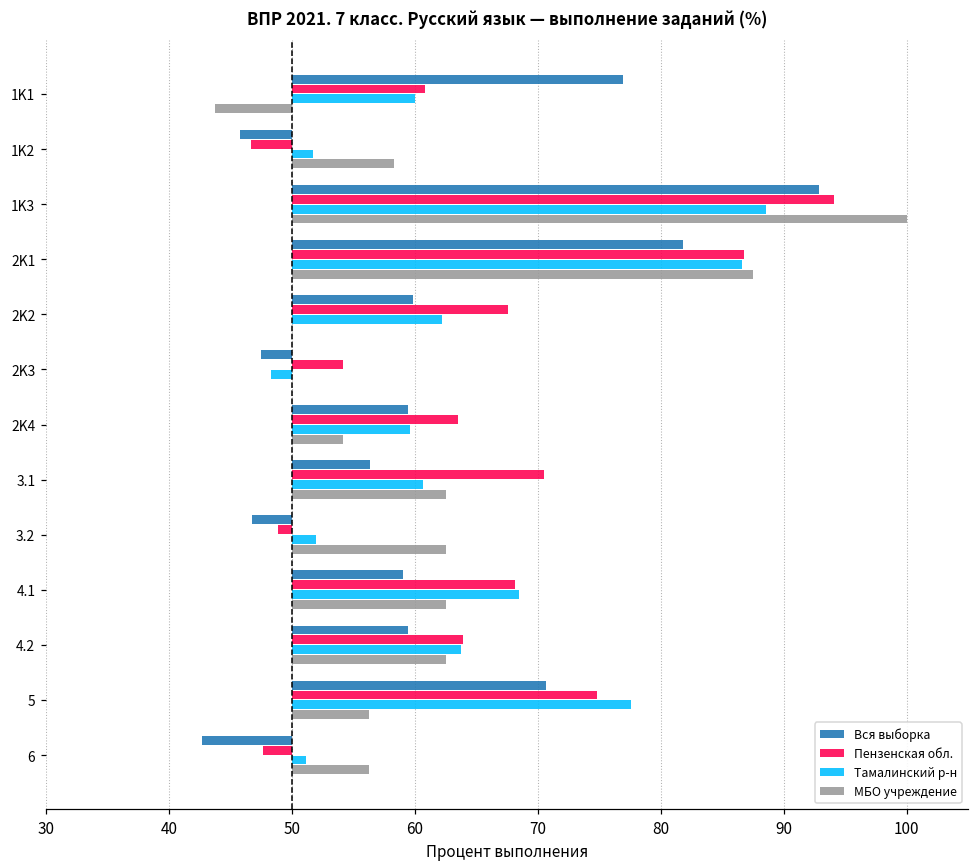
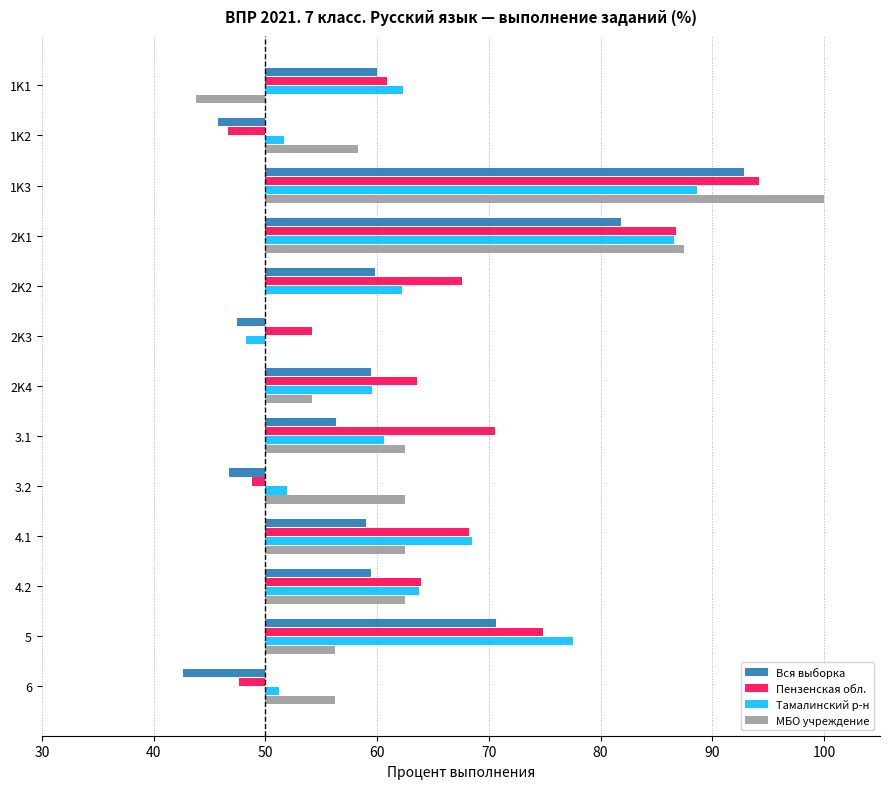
  {
    "Вся выборка": {
-     "1K1": 76.9,
+     "1K1": 60.0,
      "1K2": 45.8,
      "1K3": 92.8,
      "2K1": 81.8,
      "2K2": 59.8,
      "2K3": 47.5,
      "2K4": 59.4,
      "3.1": 56.3,
      "3.2": 46.8,
      "4.1": 59.1,
      "4.2": 59.5,
      "5": 70.7,
      "6": 42.7
    },
    "Пензенская обл.": {
      "1K1": 60.9,
      "1K2": 46.7,
      "1K3": 94.1,
      "2K1": 86.8,
      "2K2": 67.6,
      "2K3": 54.1,
      "2K4": 63.5,
      "3.1": 70.5,
      "3.2": 48.8,
      "4.1": 68.2,
      "4.2": 63.9,
      "5": 74.9,
      "6": 47.6
    },
    "Тамалинский р-н": {
-     "1K1": 60.0,
+     "1K1": 62.3,
      "1K2": 51.7,
      "1K3": 88.6,
      "2K1": 86.6,
      "2K2": 62.2,
      "2K3": 48.3,
      "2K4": 59.6,
      "3.1": 60.6,
      "3.2": 52.0,
      "4.1": 68.5,
      "4.2": 63.8,
      "5": 77.6,
      "6": 51.2
    },
    "МБО учреждение": {
      "1K1": 43.8,
      "1K2": 58.3,
      "1K3": 100.0,
      "2K1": 87.5,
      "2K4": 54.2,
      "3.1": 62.5,
      "3.2": 62.5,
      "4.1": 62.5,
      "4.2": 62.5,
      "5": 56.3,
      "6": 56.3
    }
  }
